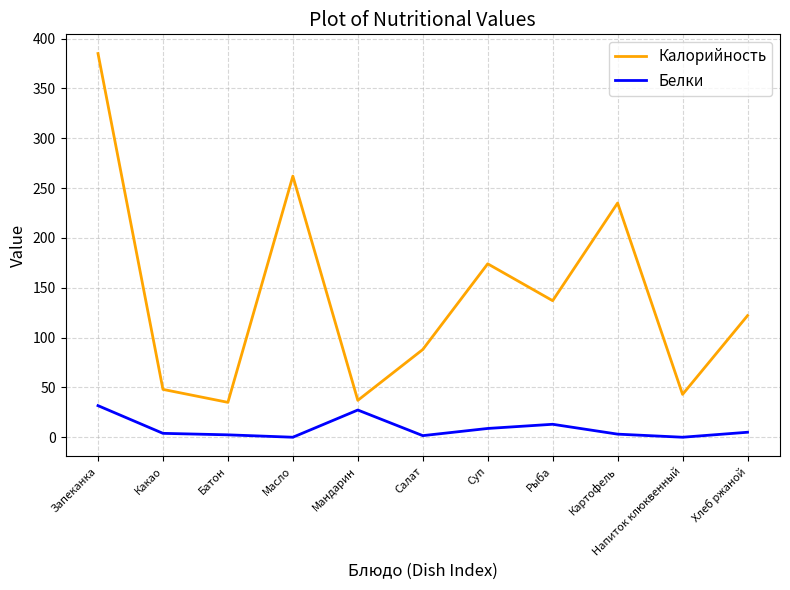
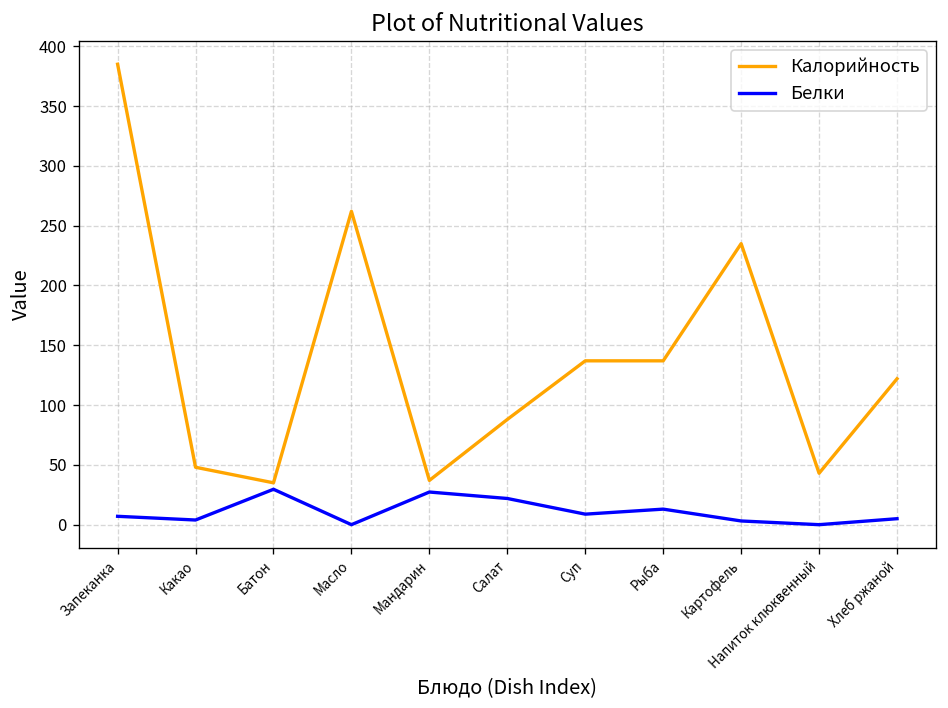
  {
    "Калорийность": {
      "Запеканка": 390,
      "Какао": 50,
      "Батон": 40,
      "Масло": 260,
      "Мандарин": 40,
      "Салат": 90,
-     "Суп": 170,
+     "Суп": 140,
      "Рыба": 140,
      "Картофель": 240,
      "Напиток клюквенный": 40,
      "Хлеб ржаной": 120
    },
    "Белки": {
-     "Запеканка": 30,
+     "Запеканка": 10,
      "Какао": 0,
-     "Батон": 0,
+     "Батон": 30,
      "Масло": 0,
      "Мандарин": 30,
-     "Салат": 0,
+     "Салат": 20,
      "Суп": 10,
      "Рыба": 10,
      "Картофель": 0,
      "Напиток клюквенный": 0,
      "Хлеб ржаной": 10
    }
  }
